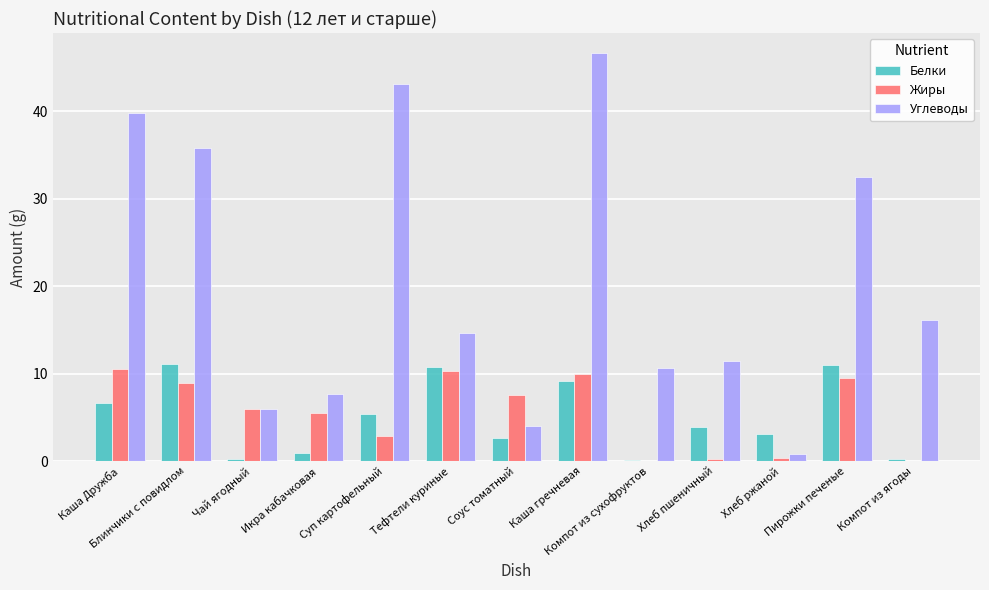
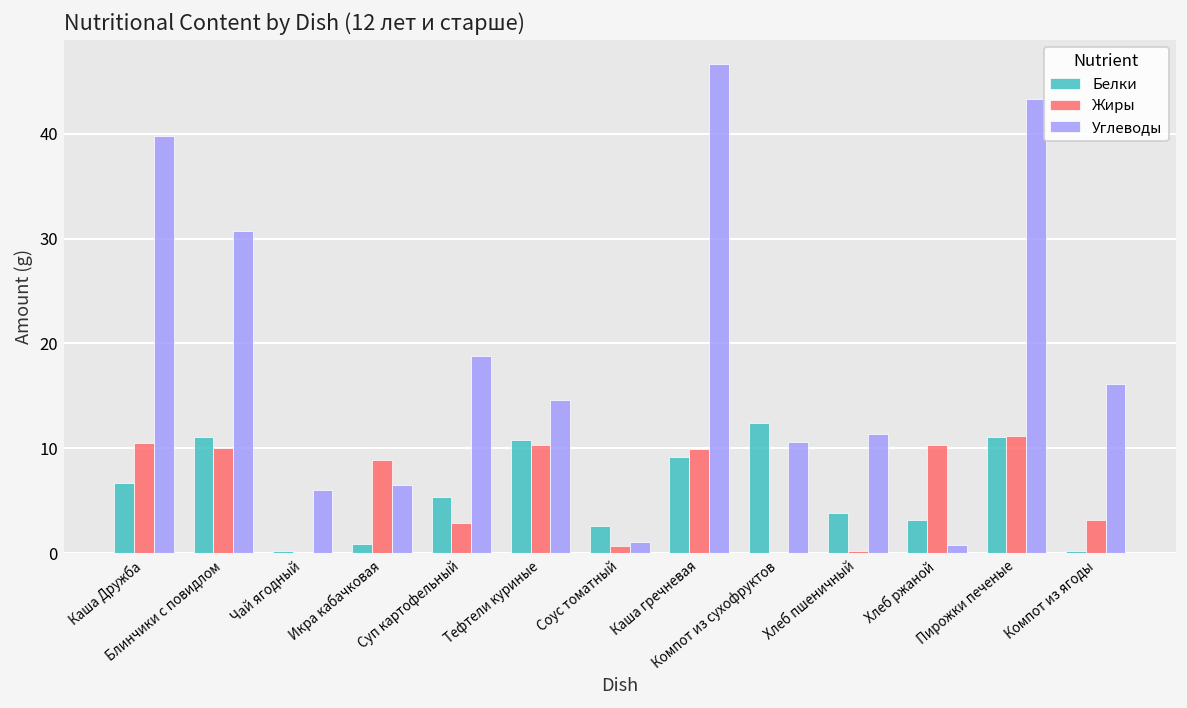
  {
    "Белки": {
      "Каша Дружба": 7,
      "Блинчики с повидлом": 11,
      "Икра кабачковая": 1,
      "Суп картофельный": 5,
      "Тефтели куриные": 11,
      "Соус томатный": 3,
      "Каша гречневая": 9,
-     "Компот из сухофруктов": 0,
+     "Компот из сухофруктов": 12,
      "Хлеб пшеничный": 4,
      "Хлеб ржаной": 3,
      "Пирожки печеные": 11
    },
    "Жиры": {
      "Каша Дружба": 10,
-     "Блинчики с повидлом": 9,
-     "Чай ягодный": 6,
-     "Икра кабачковая": 6,
+     "Блинчики с повидлом": 10,
+     "Чай ягодный": 0,
+     "Икра кабачковая": 9,
      "Суп картофельный": 3,
      "Тефтели куриные": 10,
-     "Соус томатный": 8,
+     "Соус томатный": 1,
      "Каша гречневая": 10,
      "Компот из сухофруктов": 0,
-     "Хлеб ржаной": 0,
-     "Пирожки печеные": 10,
-     "Компот из ягоды": 0
+     "Хлеб ржаной": 10,
+     "Пирожки печеные": 11,
+     "Компот из ягоды": 3
    },
    "Углеводы": {
      "Каша Дружба": 40,
-     "Блинчики с повидлом": 36,
+     "Блинчики с повидлом": 31,
      "Чай ягодный": 6,
-     "Икра кабачковая": 8,
-     "Суп картофельный": 43,
+     "Икра кабачковая": 7,
+     "Суп картофельный": 19,
      "Тефтели куриные": 15,
-     "Соус томатный": 4,
+     "Соус томатный": 1,
      "Каша гречневая": 47,
      "Компот из сухофруктов": 11,
      "Хлеб пшеничный": 11,
      "Хлеб ржаной": 1,
-     "Пирожки печеные": 32,
+     "Пирожки печеные": 43,
      "Компот из ягоды": 16
    }
  }
